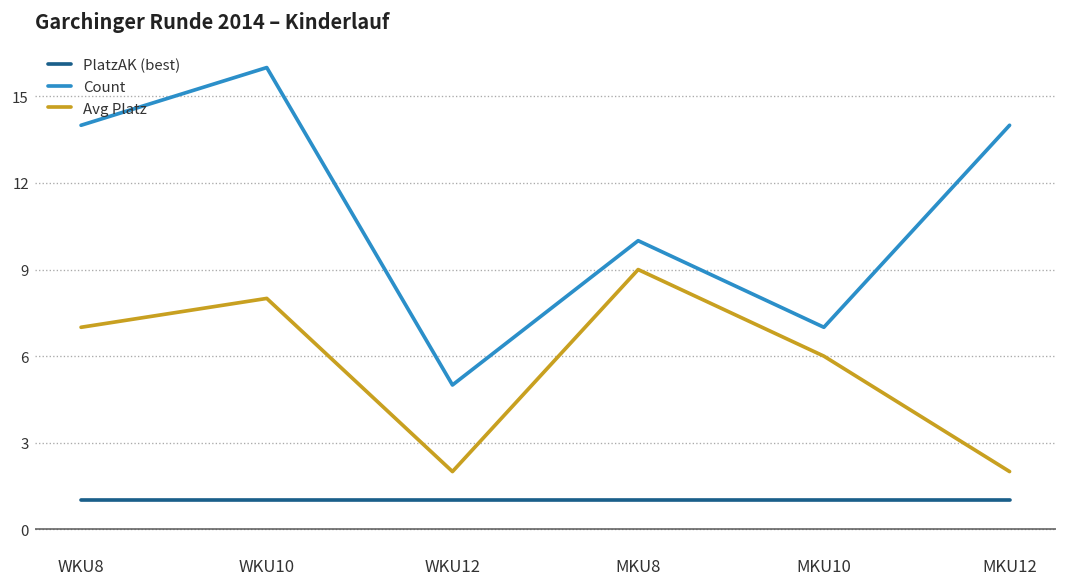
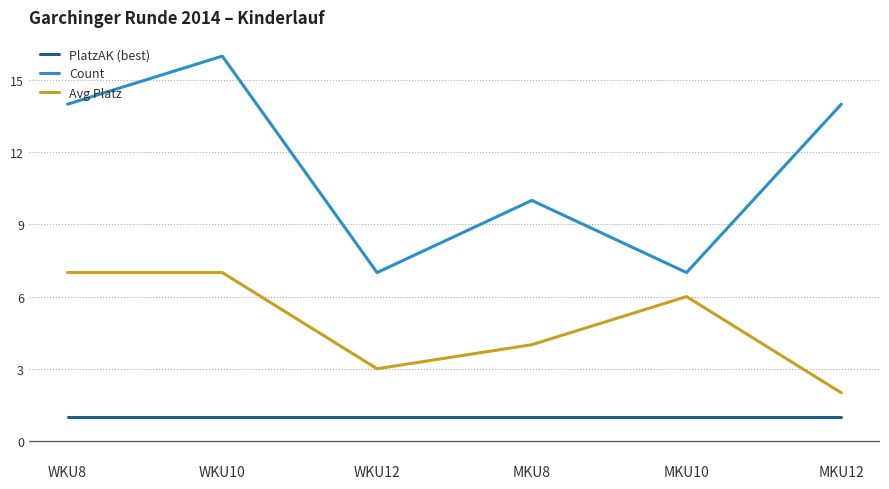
  {
    "PlatzAK (best)": {
      "WKU8": 1,
      "WKU10": 1,
      "WKU12": 1,
      "MKU8": 1,
      "MKU10": 1,
      "MKU12": 1
    },
    "Count": {
      "WKU8": 14,
      "WKU10": 16,
-     "WKU12": 5,
+     "WKU12": 7,
      "MKU8": 10,
      "MKU10": 7,
      "MKU12": 14
    },
    "Avg Platz": {
      "WKU8": 7,
-     "WKU10": 8,
-     "WKU12": 2,
-     "MKU8": 9,
+     "WKU10": 7,
+     "WKU12": 3,
+     "MKU8": 4,
      "MKU10": 6,
      "MKU12": 2
    }
  }
